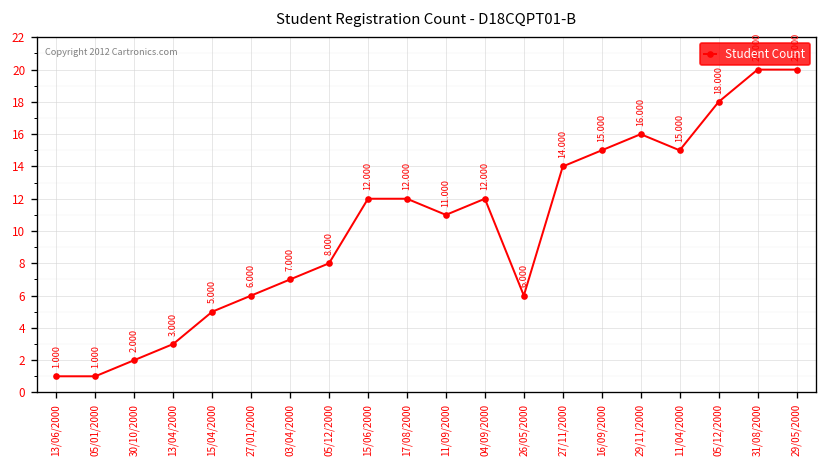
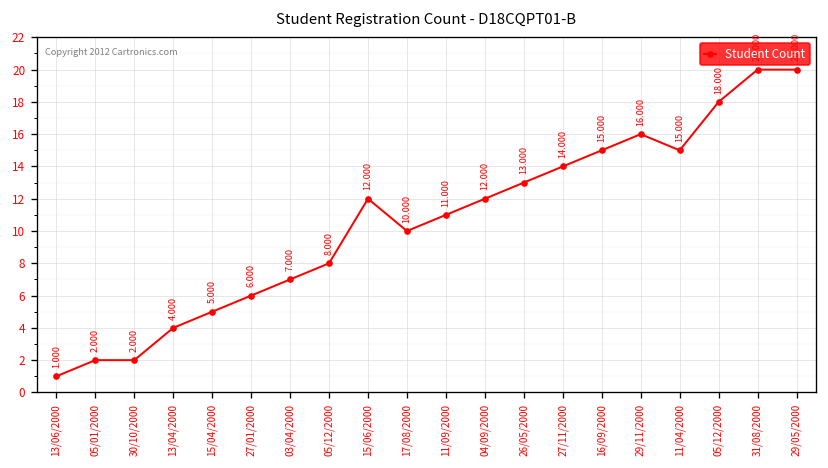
  {
    "13/06/2000": 1.000,
-   "05/01/2000": 1.000,
+   "05/01/2000": 2.000,
    "30/10/2000": 2.000,
-   "13/04/2000": 3.000,
+   "13/04/2000": 4.000,
    "15/04/2000": 5.000,
    "27/01/2000": 6.000,
    "03/04/2000": 7.000,
    "15/06/2000": 12.000,
-   "17/08/2000": 12.000,
+   "17/08/2000": 10.000,
    "11/09/2000": 11.000,
    "04/09/2000": 12.000,
-   "26/05/2000": 6.000,
+   "26/05/2000": 13.000,
    "27/11/2000": 14.000,
    "16/09/2000": 15.000,
    "29/11/2000": 16.000,
    "11/04/2000": 15.000
  }
